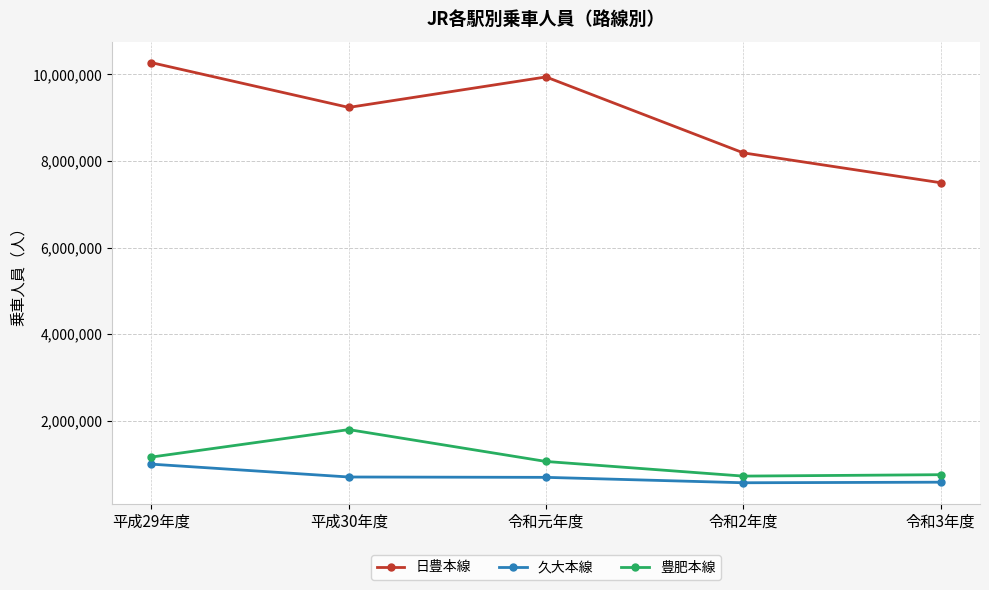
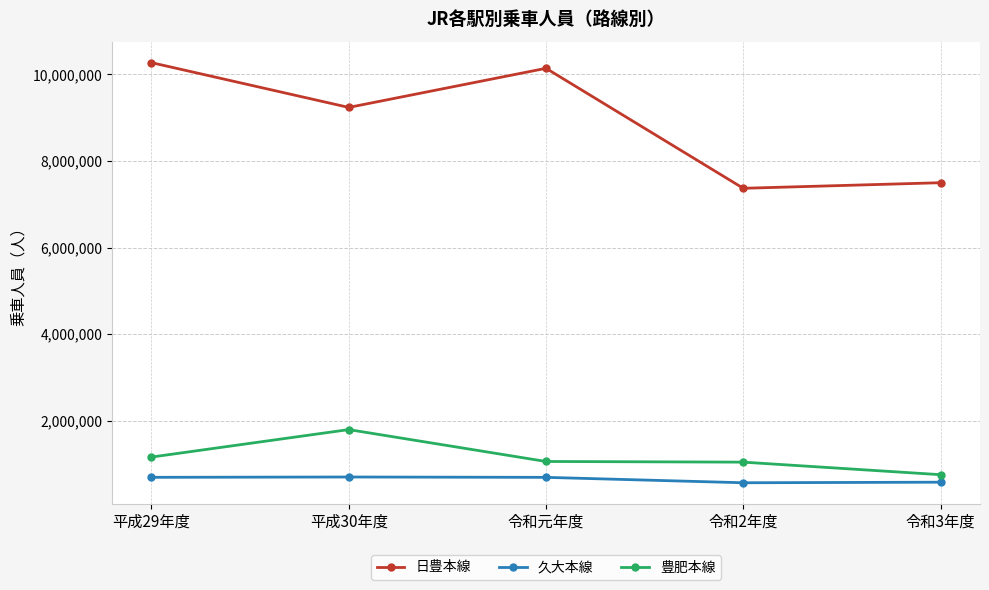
  {
    "日豊本線": {
      "平成29年度": "10,300,000",
      "平成30年度": "9,200,000",
-     "令和元年度": "9,900,000",
-     "令和2年度": "8,200,000",
+     "令和元年度": "10,100,000",
+     "令和2年度": "7,400,000",
      "令和3年度": "7,500,000"
    },
    "久大本線": {
-     "平成29年度": "1,000,000",
+     "平成29年度": "700,000",
      "平成30年度": "700,000",
      "令和元年度": "700,000",
      "令和2年度": "600,000",
      "令和3年度": "600,000"
    },
    "豊肥本線": {
      "平成29年度": "1,200,000",
      "平成30年度": "1,800,000",
      "令和元年度": "1,100,000",
-     "令和2年度": "700,000",
+     "令和2年度": "1,000,000",
      "令和3年度": "800,000"
    }
  }
